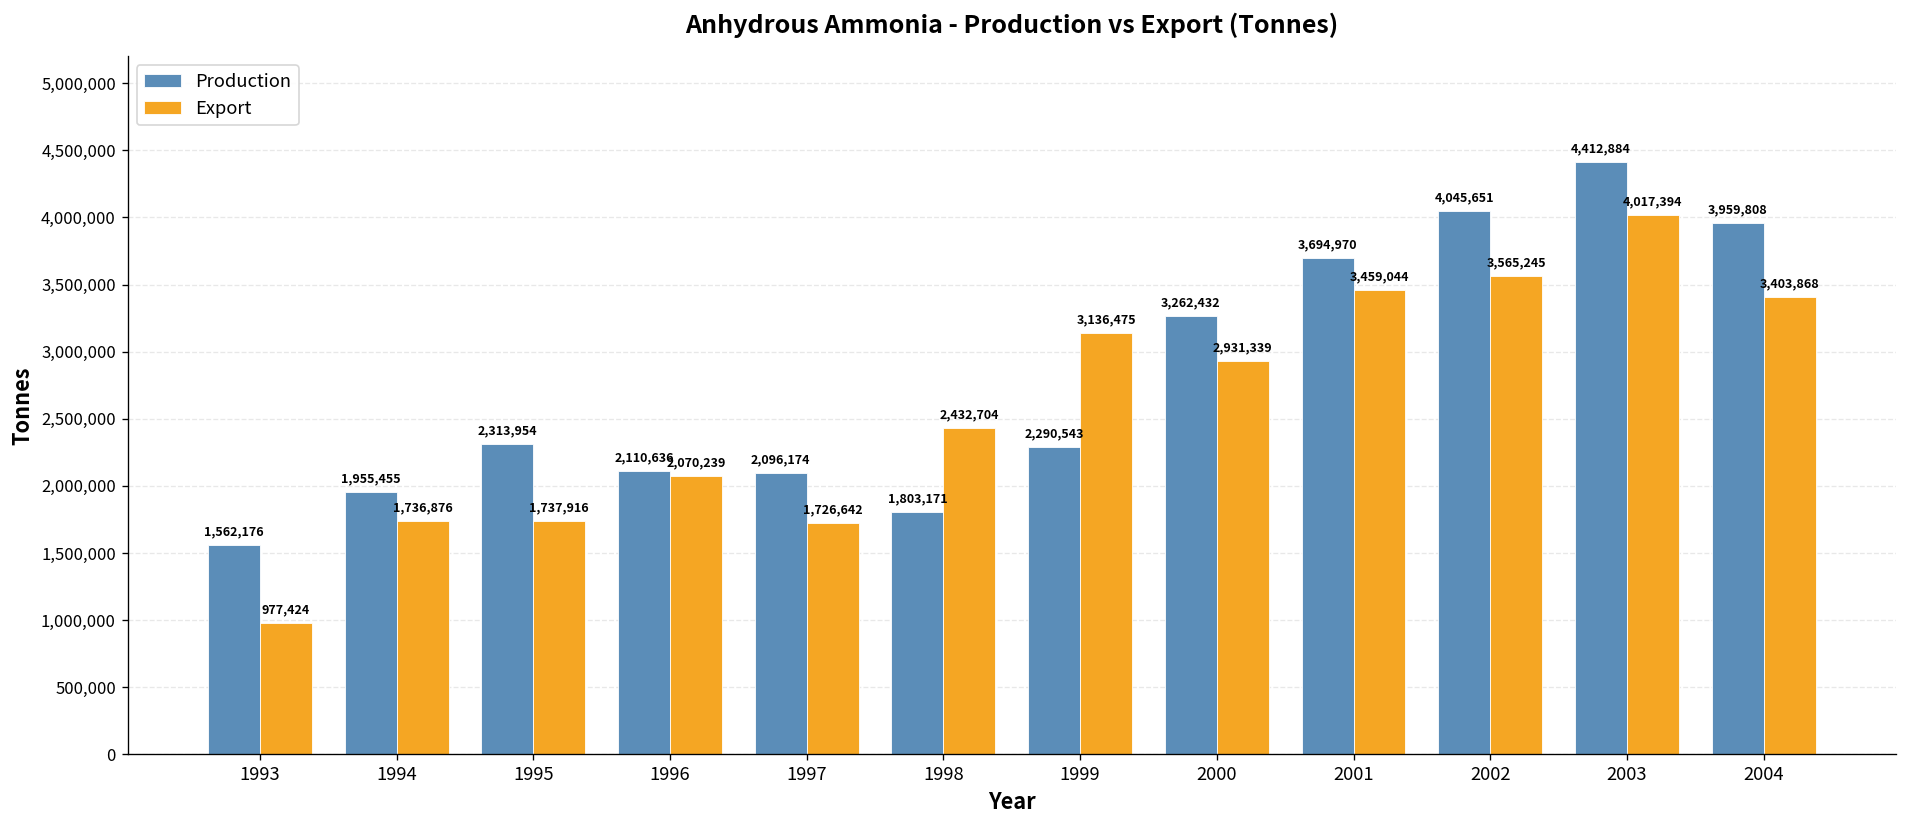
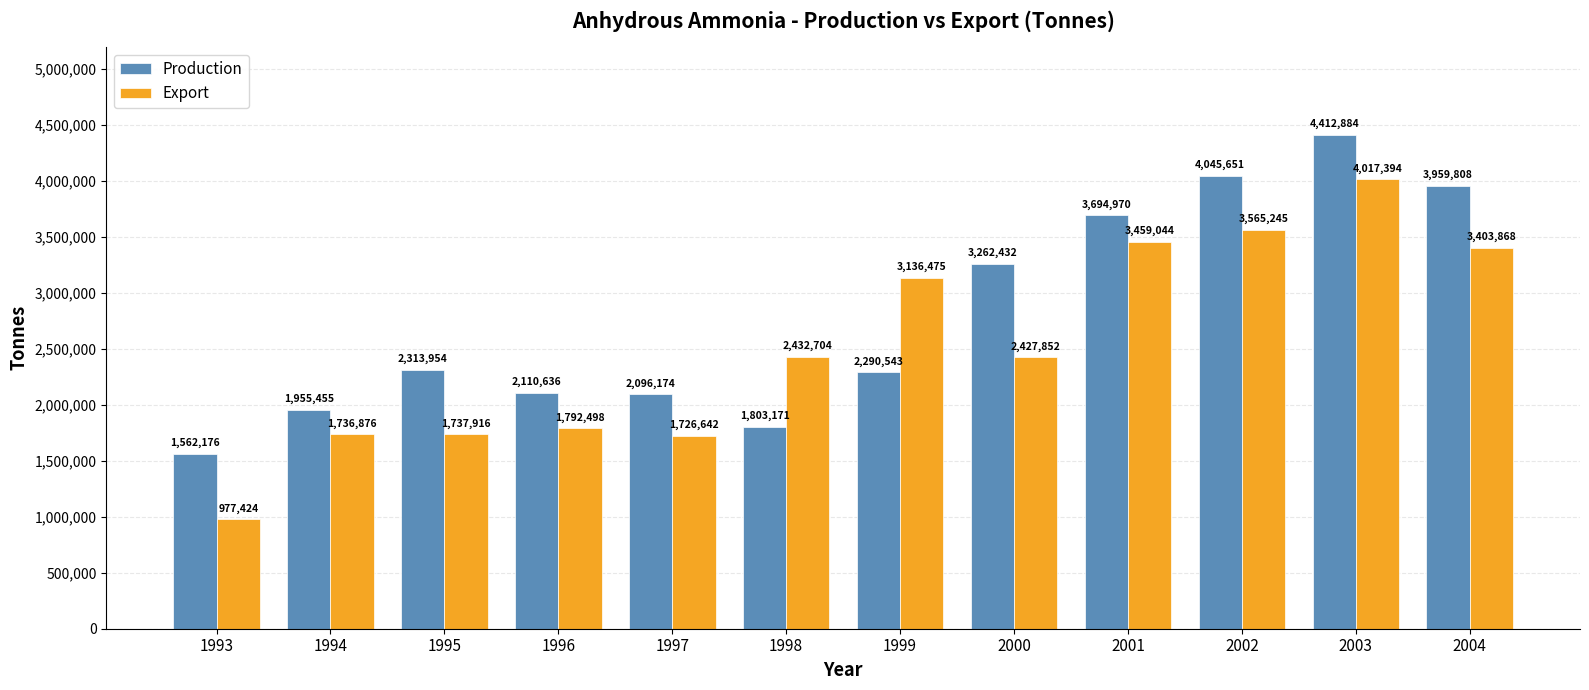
  {
    "Production": {
      "1993": "1,562,176",
      "1994": "1,955,455",
      "1995": "2,313,954",
      "1996": "2,110,636",
      "1997": "2,096,174",
      "1998": "1,803,171",
      "1999": "2,290,543",
      "2000": "3,262,432",
      "2001": "3,694,970",
      "2002": "4,045,651",
      "2003": "4,412,884",
      "2004": "3,959,808"
    },
    "Export": {
      "1993": "977,424",
      "1994": "1,736,876",
      "1995": "1,737,916",
-     "1996": "2,070,239",
+     "1996": "1,792,498",
      "1997": "1,726,642",
      "1998": "2,432,704",
      "1999": "3,136,475",
-     "2000": "2,931,339",
+     "2000": "2,427,852",
      "2001": "3,459,044",
      "2002": "3,565,245",
      "2003": "4,017,394",
      "2004": "3,403,868"
    }
  }
